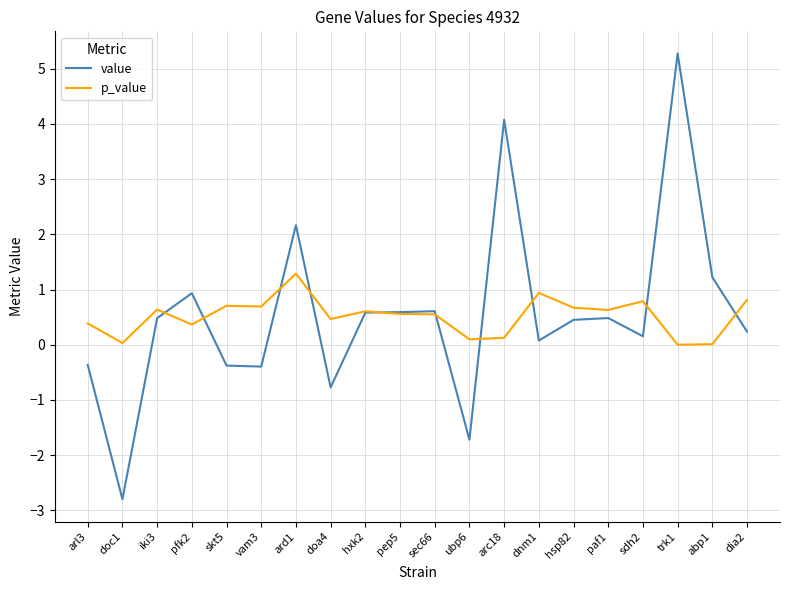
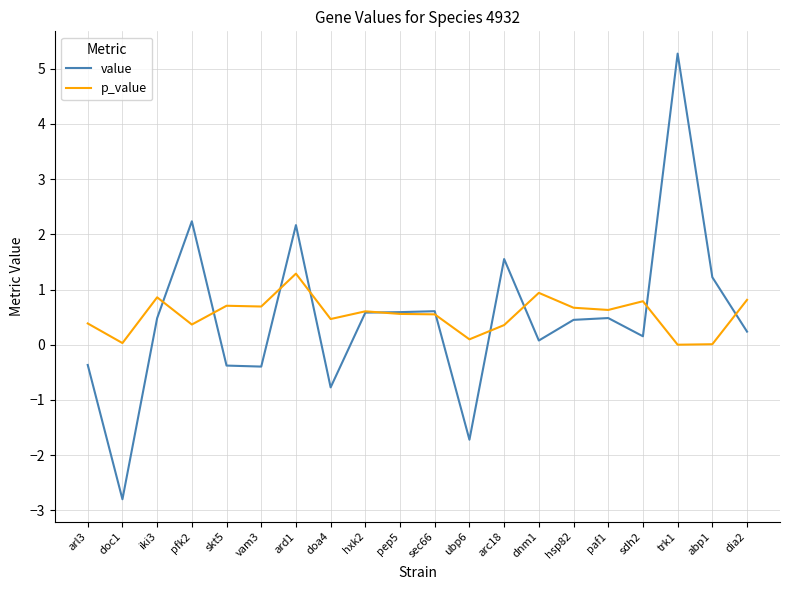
  {
    "value": {
      "arl3": -0.4,
      "doc1": -2.8,
      "iki3": 0.5,
-     "pfk2": 0.9,
+     "pfk2": 2.2,
      "skt5": -0.4,
      "vam3": -0.4,
      "ard1": 2.2,
      "doa4": -0.8,
      "sec66": 0.6,
      "ubp6": -1.7,
-     "arc18": 4.1,
+     "arc18": 1.6,
      "dnm1": 0.1,
      "hsp82": 0.5,
      "paf1": 0.5,
      "sdh2": 0.2,
      "trk1": 5.3,
      "abp1": 1.2,
      "dia2": 0.2
    },
    "p_value": {
      "arl3": 0.4,
      "doc1": 0.0,
-     "iki3": 0.6,
+     "iki3": 0.9,
      "pfk2": 0.4,
      "skt5": 0.7,
      "vam3": 0.7,
      "ard1": 1.3,
      "doa4": 0.5,
      "sec66": 0.6,
      "ubp6": 0.1,
-     "arc18": 0.1,
+     "arc18": 0.4,
      "dnm1": 0.9,
      "hsp82": 0.7,
      "paf1": 0.6,
      "sdh2": 0.8,
      "trk1": 0.0,
      "abp1": 0.0,
      "dia2": 0.8
    }
  }
